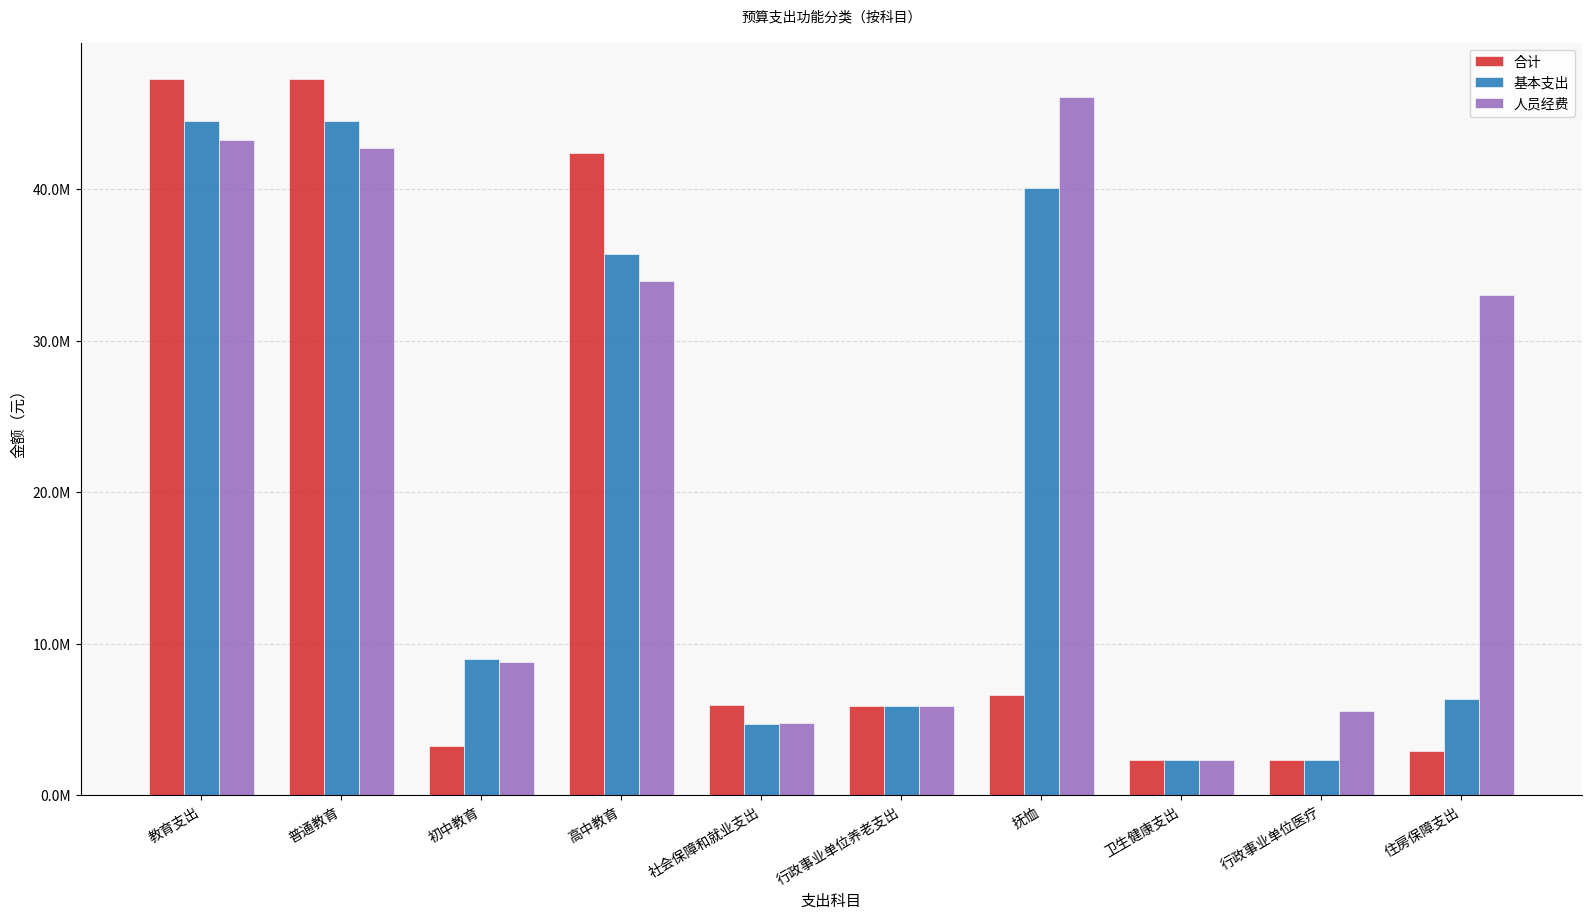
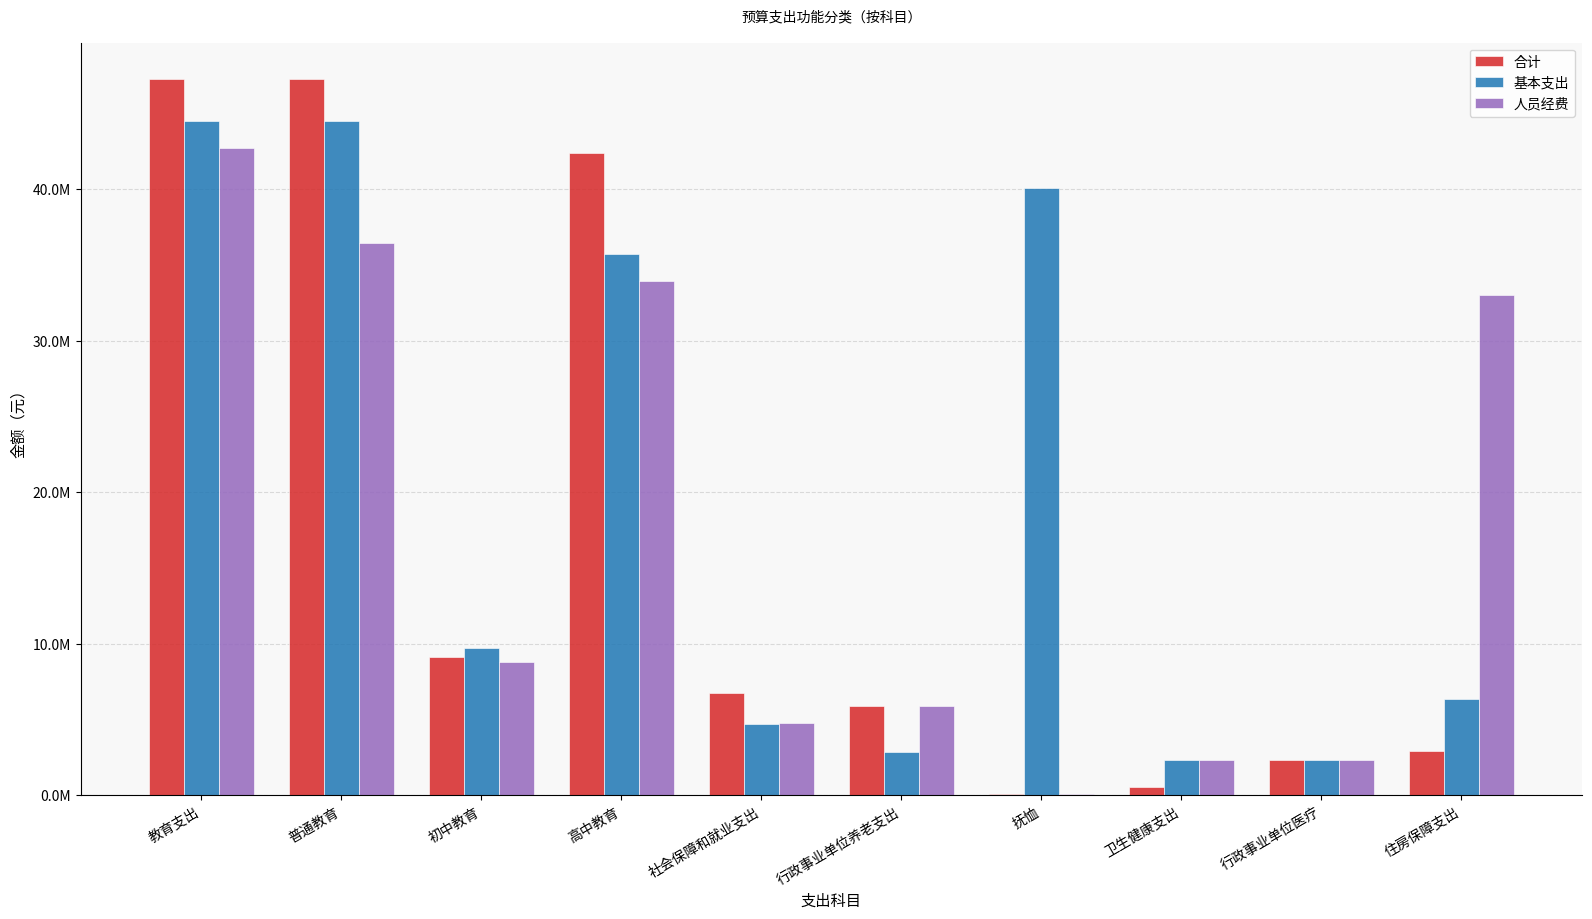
  {
    "合计": {
      "教育支出": 47300000,
      "普通教育": 47300000,
-     "初中教育": 3300000,
+     "初中教育": 9200000,
      "高中教育": 42400000,
-     "社会保障和就业支出": 6000000,
+     "社会保障和就业支出": 6700000,
      "行政事业单位养老支出": 5900000,
-     "抚恤": 6600000,
-     "卫生健康支出": 2300000,
+     "抚恤": 100000,
+     "卫生健康支出": 500000,
      "行政事业单位医疗": 2300000,
      "住房保障支出": 2900000
    },
    "基本支出": {
      "教育支出": 44500000,
      "普通教育": 44500000,
-     "初中教育": 9000000,
+     "初中教育": 9700000,
      "高中教育": 35700000,
      "社会保障和就业支出": 4700000,
-     "行政事业单位养老支出": 5900000,
+     "行政事业单位养老支出": 2800000,
      "抚恤": 40100000,
      "卫生健康支出": 2300000,
      "行政事业单位医疗": 2300000,
      "住房保障支出": 6400000
    },
    "人员经费": {
-     "教育支出": 43200000,
-     "普通教育": 42700000,
+     "教育支出": 42700000,
+     "普通教育": 36400000,
      "初中教育": 8800000,
      "高中教育": 33900000,
      "社会保障和就业支出": 4800000,
      "行政事业单位养老支出": 5900000,
-     "抚恤": 46100000,
+     "抚恤": 100000,
      "卫生健康支出": 2300000,
-     "行政事业单位医疗": 5500000,
+     "行政事业单位医疗": 2300000,
      "住房保障支出": 33000000
    }
  }
